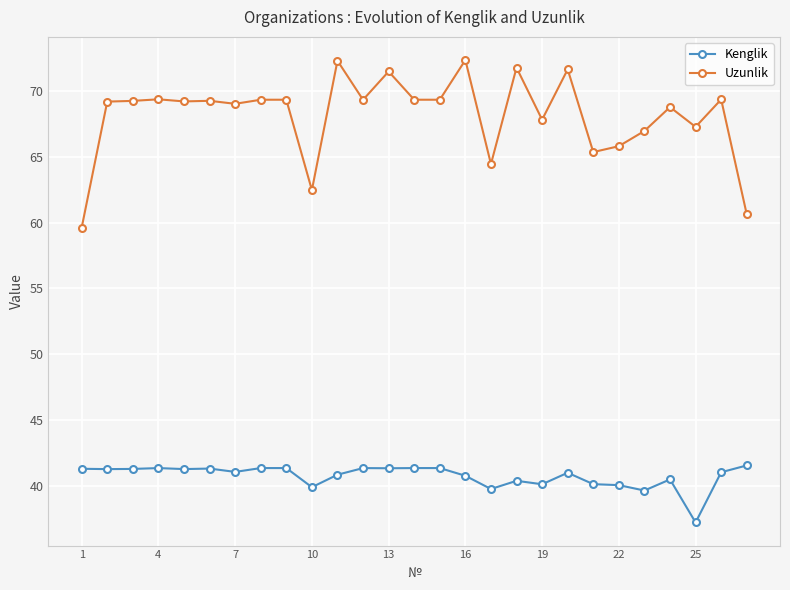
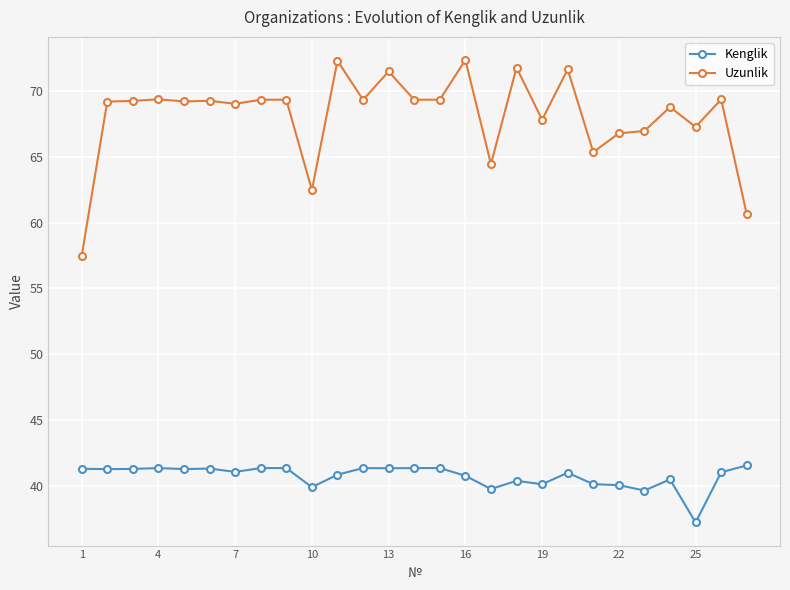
  {
    "Kenglik": {
      "1": 41.3,
      "4": 41.4,
      "7": 41.1,
      "10": 39.9,
      "13": 41.3,
      "16": 40.8,
      "19": 40.1,
      "22": 40.1,
      "25": 37.2
    },
    "Uzunlik": {
-     "1": 59.6,
+     "1": 57.5,
      "4": 69.4,
      "7": 69.0,
      "10": 62.5,
      "13": 71.5,
      "16": 72.4,
      "19": 67.8,
-     "22": 65.8,
+     "22": 66.8,
      "25": 67.3
    }
  }
